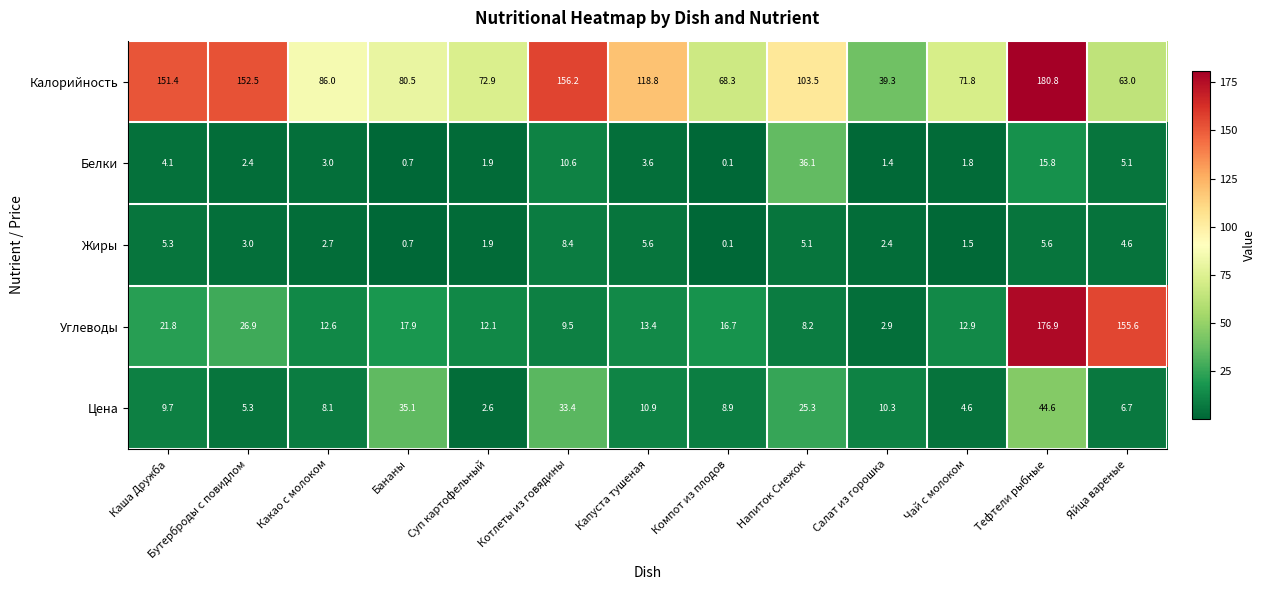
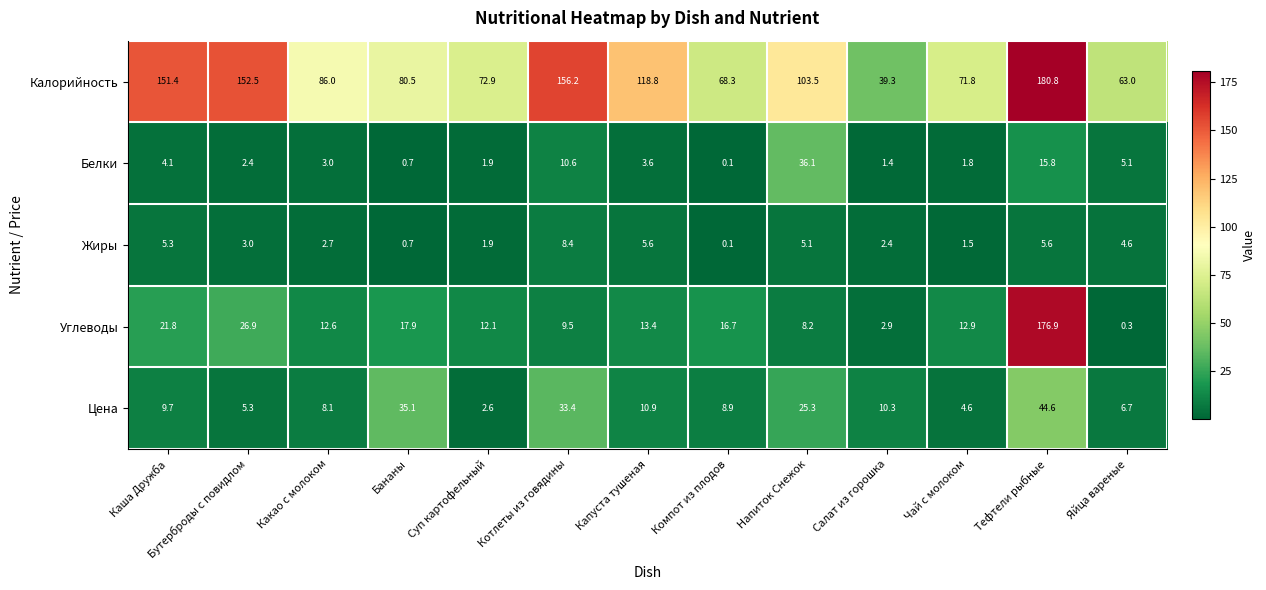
  {
    "Калорийность": {
      "Каша Дружба": 151.4,
      "Бутерброды с повидлом": 152.5,
      "Какао с молоком": 86.0,
      "Бананы": 80.5,
      "Суп картофельный": 72.9,
      "Котлеты из говядины": 156.2,
      "Капуста тушеная": 118.8,
      "Компот из плодов": 68.3,
      "Напиток Снежок": 103.5,
      "Салат из горошка": 39.3,
      "Чай с молоком": 71.8,
      "Тефтели рыбные": 180.8,
      "Яйца вареные": 63.0
    },
    "Белки": {
      "Каша Дружба": 4.1,
      "Бутерброды с повидлом": 2.4,
      "Какао с молоком": 3.0,
      "Бананы": 0.7,
      "Суп картофельный": 1.9,
      "Котлеты из говядины": 10.6,
      "Капуста тушеная": 3.6,
      "Компот из плодов": 0.1,
      "Напиток Снежок": 36.1,
      "Салат из горошка": 1.4,
      "Чай с молоком": 1.8,
      "Тефтели рыбные": 15.8,
      "Яйца вареные": 5.1
    },
    "Жиры": {
      "Каша Дружба": 5.3,
      "Бутерброды с повидлом": 3.0,
      "Какао с молоком": 2.7,
      "Бананы": 0.7,
      "Суп картофельный": 1.9,
      "Котлеты из говядины": 8.4,
      "Капуста тушеная": 5.6,
      "Компот из плодов": 0.1,
      "Напиток Снежок": 5.1,
      "Салат из горошка": 2.4,
      "Чай с молоком": 1.5,
      "Тефтели рыбные": 5.6,
      "Яйца вареные": 4.6
    },
    "Углеводы": {
      "Каша Дружба": 21.8,
      "Бутерброды с повидлом": 26.9,
      "Какао с молоком": 12.6,
      "Бананы": 17.9,
      "Суп картофельный": 12.1,
      "Котлеты из говядины": 9.5,
      "Капуста тушеная": 13.4,
      "Компот из плодов": 16.7,
      "Напиток Снежок": 8.2,
      "Салат из горошка": 2.9,
      "Чай с молоком": 12.9,
      "Тефтели рыбные": 176.9,
-     "Яйца вареные": 155.6
+     "Яйца вареные": 0.3
    },
    "Цена": {
      "Каша Дружба": 9.7,
      "Бутерброды с повидлом": 5.3,
      "Какао с молоком": 8.1,
      "Бананы": 35.1,
      "Суп картофельный": 2.6,
      "Котлеты из говядины": 33.4,
      "Капуста тушеная": 10.9,
      "Компот из плодов": 8.9,
      "Напиток Снежок": 25.3,
      "Салат из горошка": 10.3,
      "Чай с молоком": 4.6,
      "Тефтели рыбные": 44.6,
      "Яйца вареные": 6.7
    }
  }
